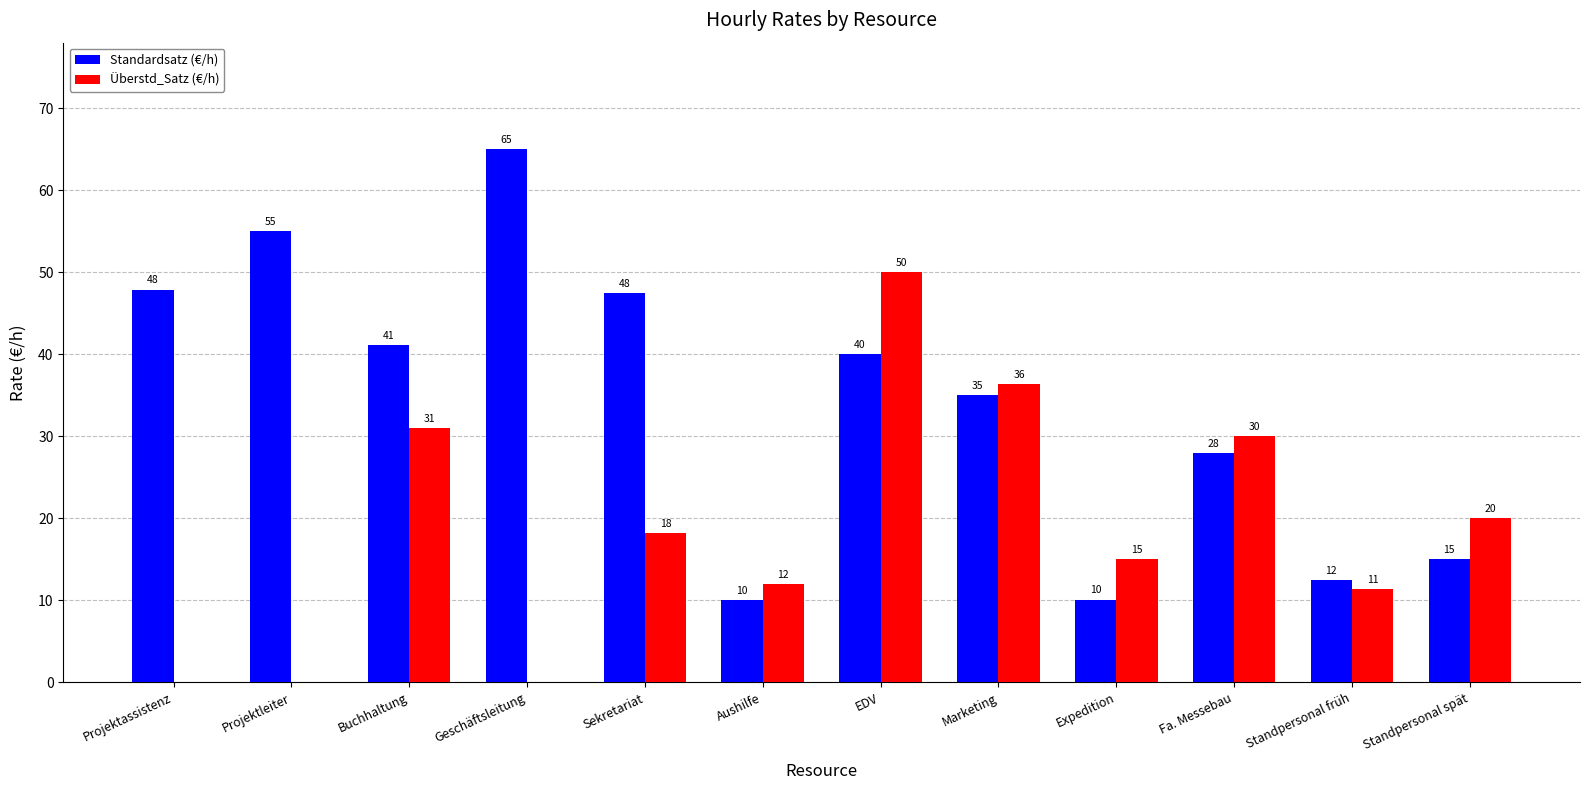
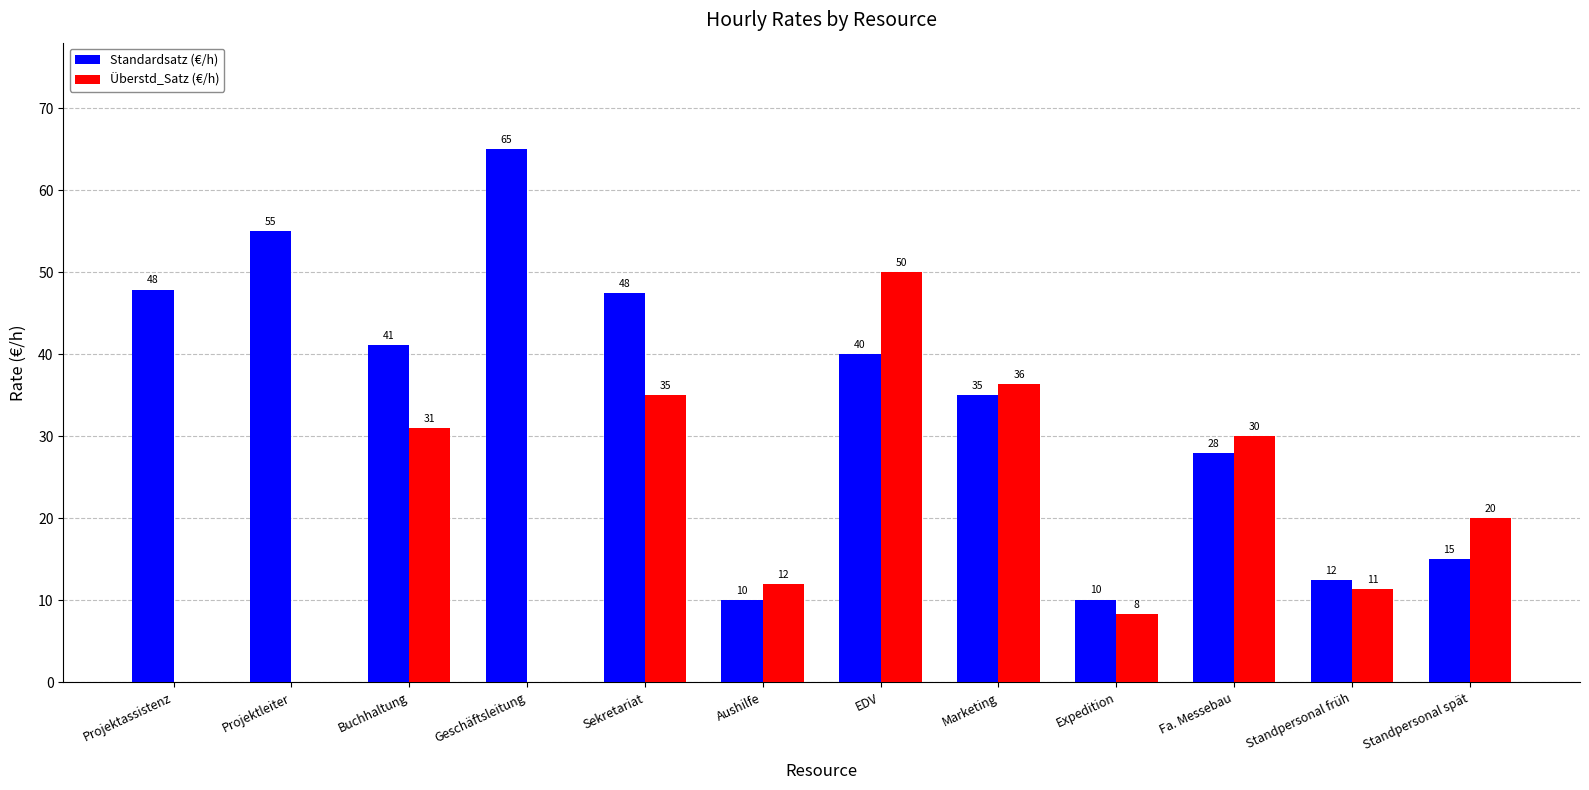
  {
    "Standardsatz (€/h)": {
      "Projektassistenz": 48,
      "Projektleiter": 55,
      "Buchhaltung": 41,
      "Geschäftsleitung": 65,
      "Sekretariat": 48,
      "Aushilfe": 10,
      "EDV": 40,
      "Marketing": 35,
      "Expedition": 10,
      "Fa. Messebau": 28,
      "Standpersonal früh": 12,
      "Standpersonal spät": 15
    },
    "Überstd_Satz (€/h)": {
      "Buchhaltung": 31,
-     "Sekretariat": 18,
+     "Sekretariat": 35,
      "Aushilfe": 12,
      "EDV": 50,
      "Marketing": 36,
-     "Expedition": 15,
+     "Expedition": 8,
      "Fa. Messebau": 30,
      "Standpersonal früh": 11,
      "Standpersonal spät": 20
    }
  }
